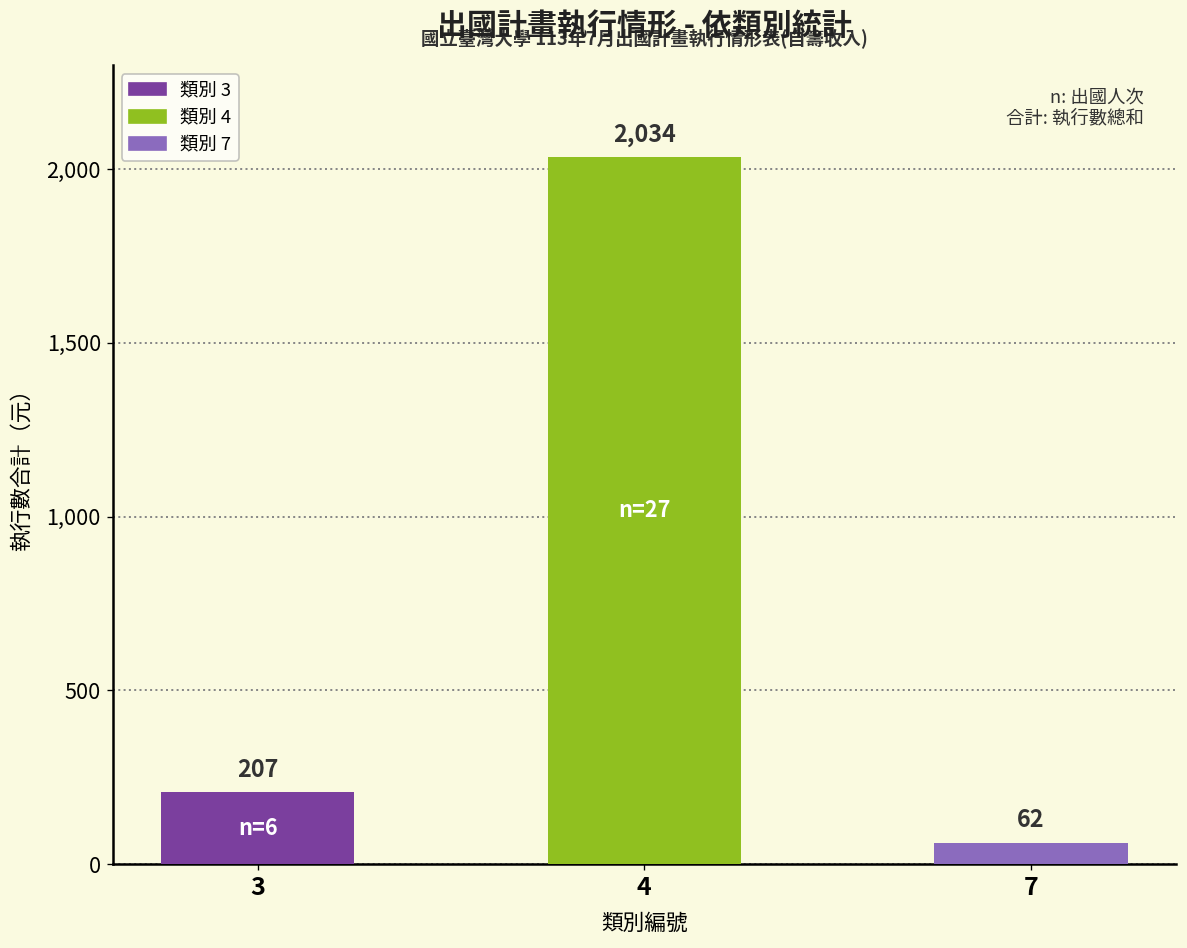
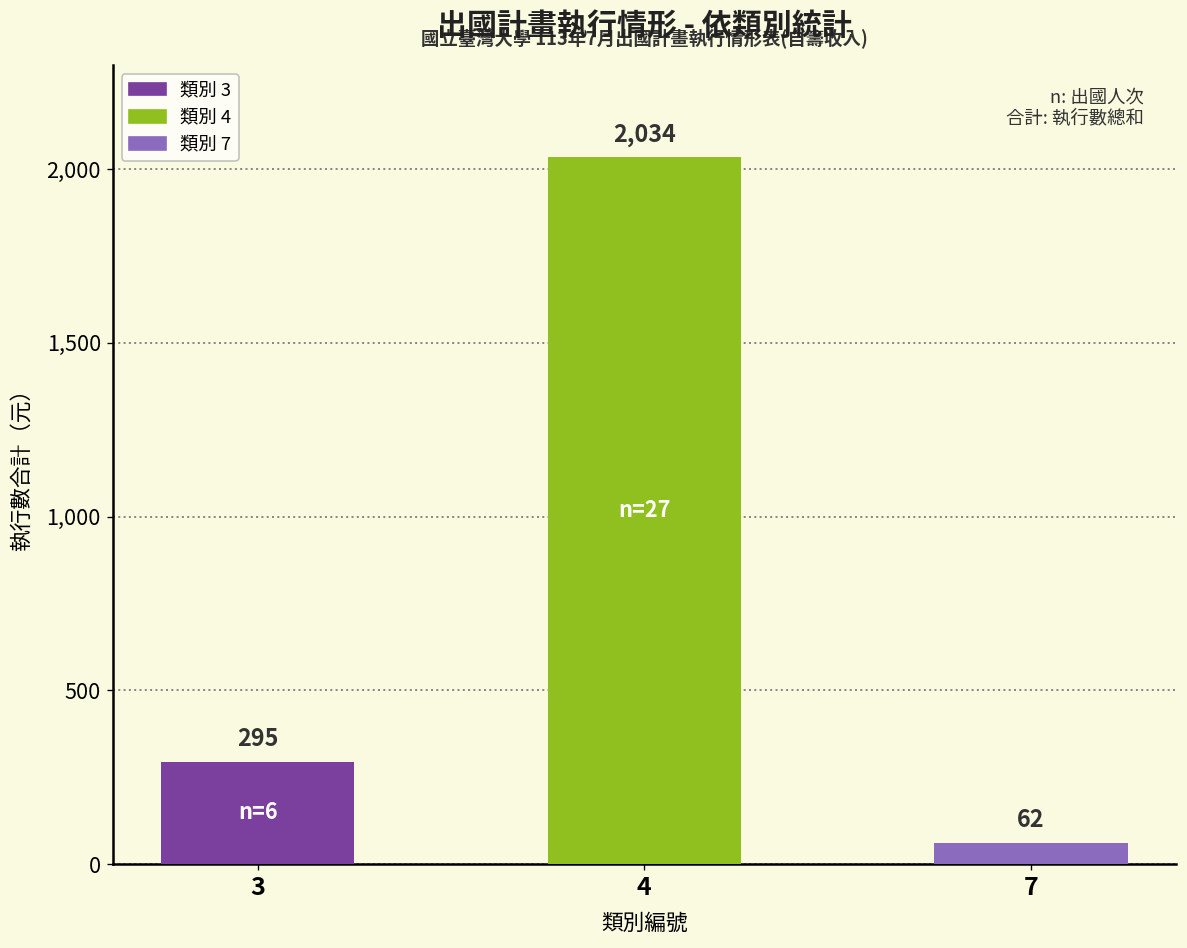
  {
-   "3": "207",
+   "3": "295",
    "4": "2,034",
    "7": "62"
  }
